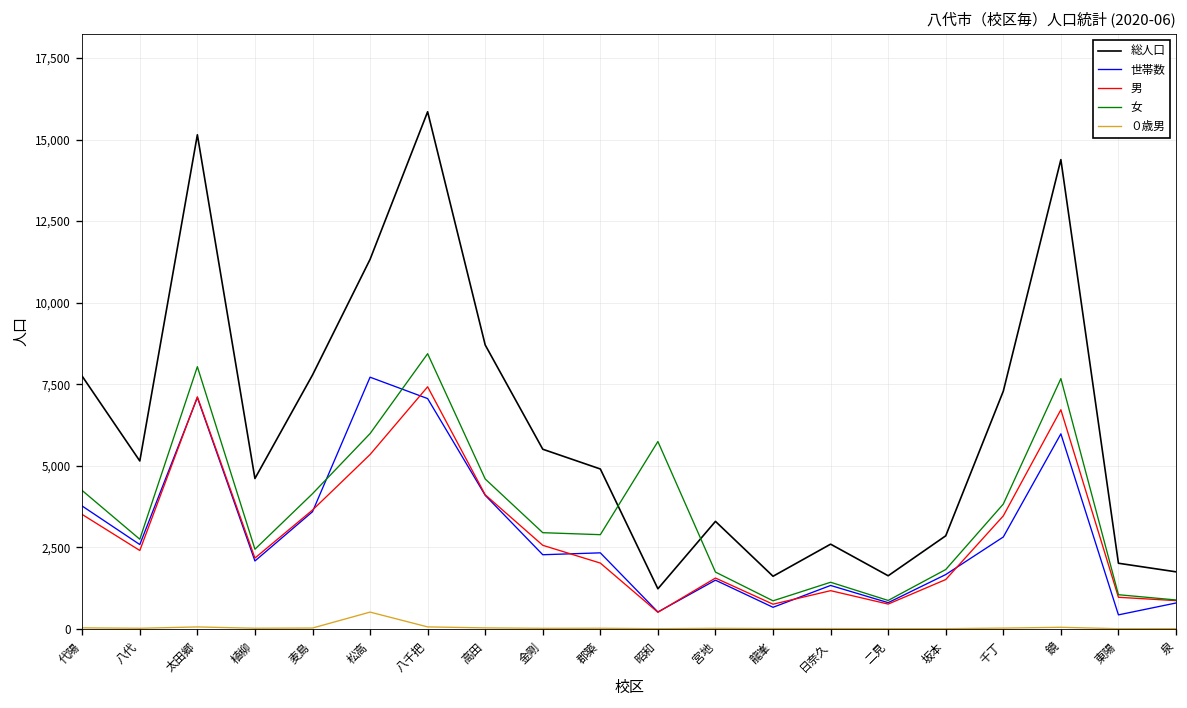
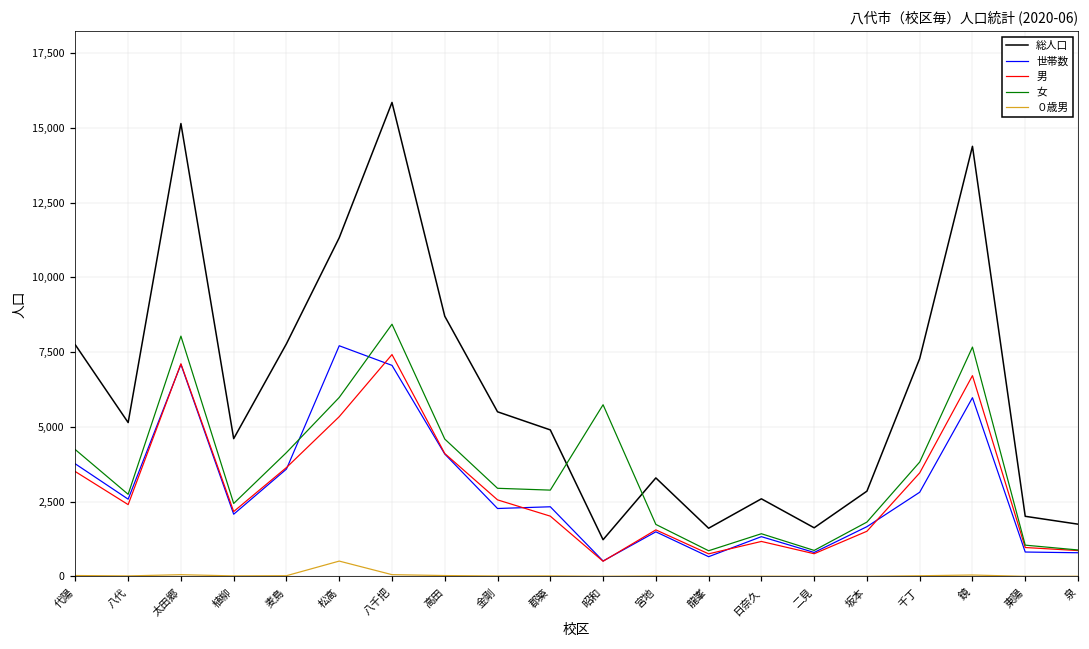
  {
    "総人口": {
      "代陽": "7,700",
      "八代": "5,100",
      "太田郷": "15,100",
      "植柳": "4,600",
      "麦島": "7,800",
      "松高": "11,300",
      "八千把": "15,900",
      "高田": "8,700",
      "金剛": "5,500",
      "郡築": "4,900",
      "昭和": "1,200",
      "宮地": "3,300",
      "龍峯": "1,600",
      "日奈久": "2,600",
      "二見": "1,600",
      "坂本": "2,900",
      "千丁": "7,300",
      "鏡": "14,400",
      "東陽": "2,000",
      "泉": "1,700"
    },
    "世帯数": {
      "代陽": "3,800",
      "八代": "2,600",
      "松高": "7,700",
      "八千把": "7,100",
      "金剛": "2,300",
      "郡築": "2,300",
      "龍峯": "700",
      "日奈久": "1,300",
      "坂本": "1,700",
      "千丁": "2,800",
      "鏡": "6,000",
-     "東陽": "400"
+     "東陽": "800"
    },
    "男": {
      "代陽": "3,500",
      "八代": "2,400",
      "松高": "5,300",
      "八千把": "7,400",
      "金剛": "2,600",
      "郡築": "2,000",
      "龍峯": "800",
      "日奈久": "1,200",
      "坂本": "1,500",
      "千丁": "3,500",
      "鏡": "6,700"
    },
    "女": {
      "代陽": "4,200",
      "八代": "2,700",
      "太田郷": "8,000",
      "植柳": "2,400",
      "麦島": "4,100",
      "松高": "6,000",
      "八千把": "8,400",
      "高田": "4,600",
      "金剛": "2,900",
      "郡築": "2,900",
      "昭和": "5,700",
      "宮地": "1,700",
      "龍峯": "900",
      "日奈久": "1,400",
      "坂本": "1,800",
      "千丁": "3,800",
      "鏡": "7,700"
    },
    "０歳男": {
      "代陽": "0",
      "八代": "0",
      "太田郷": "100",
      "植柳": "0",
      "麦島": "0",
      "松高": "500",
      "八千把": "100",
      "高田": "0",
      "金剛": "0",
      "郡築": "0",
      "昭和": "0",
      "宮地": "0",
      "龍峯": "0",
      "日奈久": "0",
      "二見": "0",
      "坂本": "0",
      "千丁": "0",
      "鏡": "0",
      "東陽": "0",
      "泉": "0"
    }
  }
